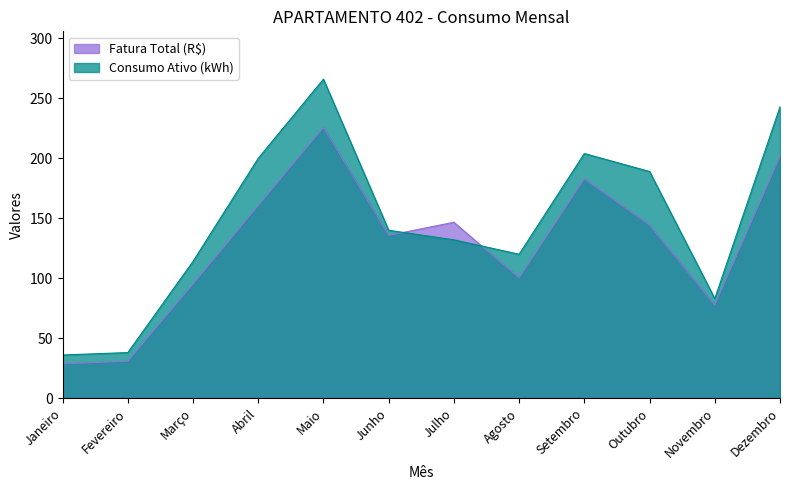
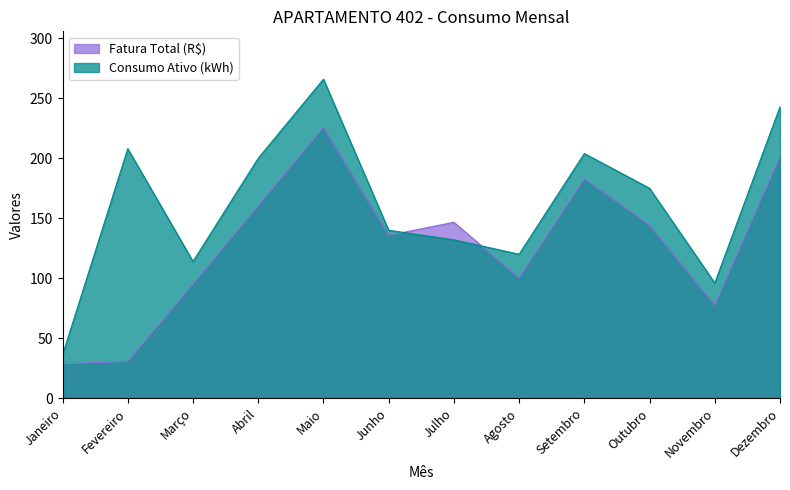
  {
    "Fatura Total (R$)": {
      "Janeiro": 29,
      "Fevereiro": 31,
      "Março": 95,
      "Abril": 160,
      "Maio": 226,
      "Junho": 136,
      "Julho": 147,
      "Agosto": 100,
      "Setembro": 183,
      "Outubro": 144,
      "Novembro": 77,
      "Dezembro": 202
    },
    "Consumo Ativo (kWh)": {
      "Janeiro": 36,
-     "Fevereiro": 38,
+     "Fevereiro": 208,
      "Março": 114,
      "Abril": 200,
      "Maio": 266,
      "Junho": 140,
      "Julho": 132,
      "Agosto": 120,
      "Setembro": 204,
-     "Outubro": 189,
-     "Novembro": 83,
+     "Outubro": 175,
+     "Novembro": 96,
      "Dezembro": 243
    }
  }
